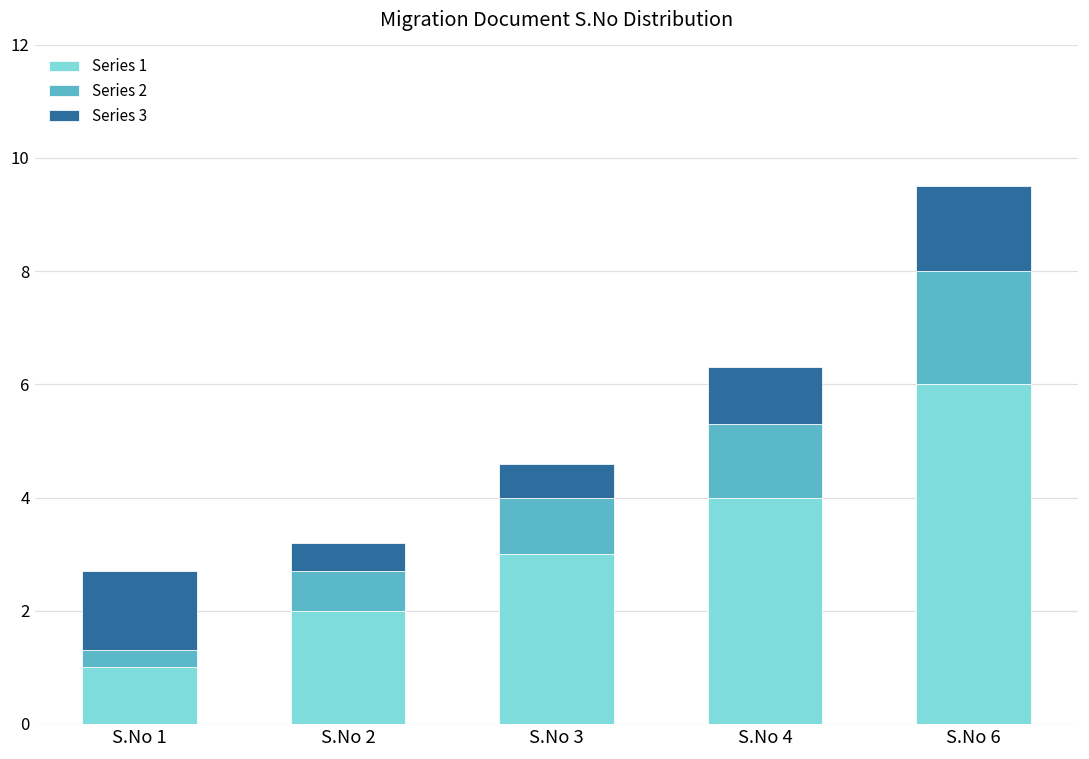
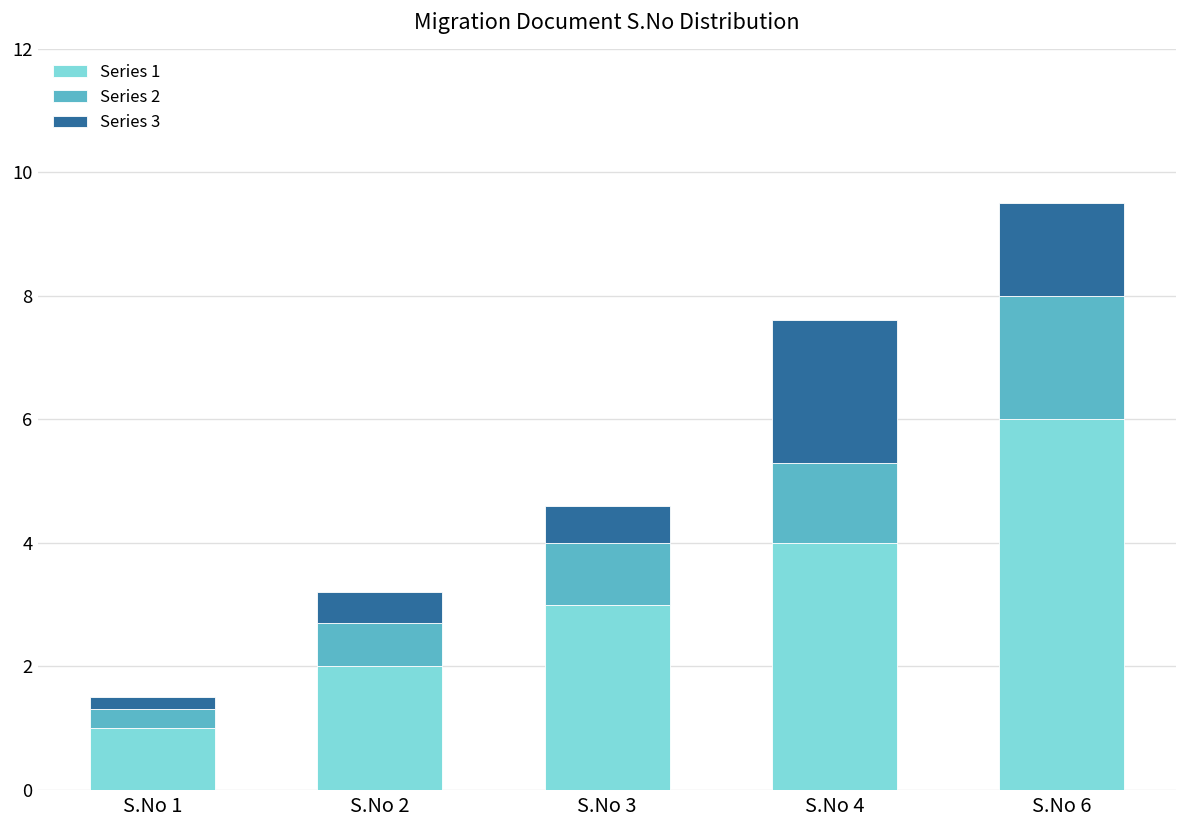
  {
    "Series 3": {
-     "S.No 1": 1.4,
+     "S.No 1": 0.2,
      "S.No 2": 0.5,
      "S.No 3": 0.6,
-     "S.No 4": 1.0,
+     "S.No 4": 2.3,
      "S.No 6": 1.5
    }
  }
